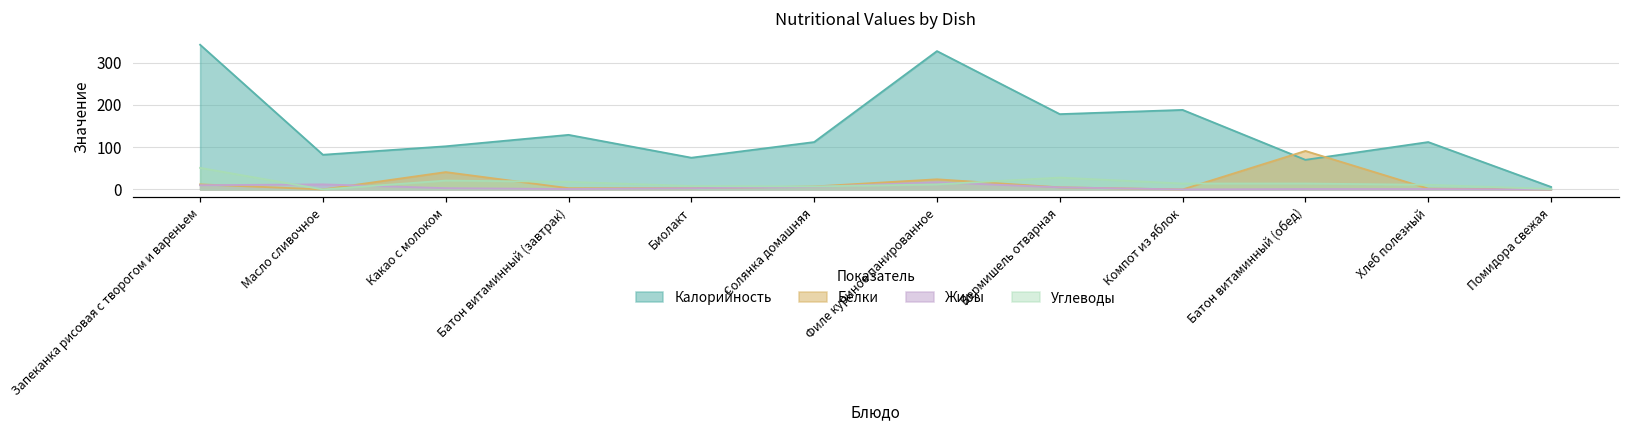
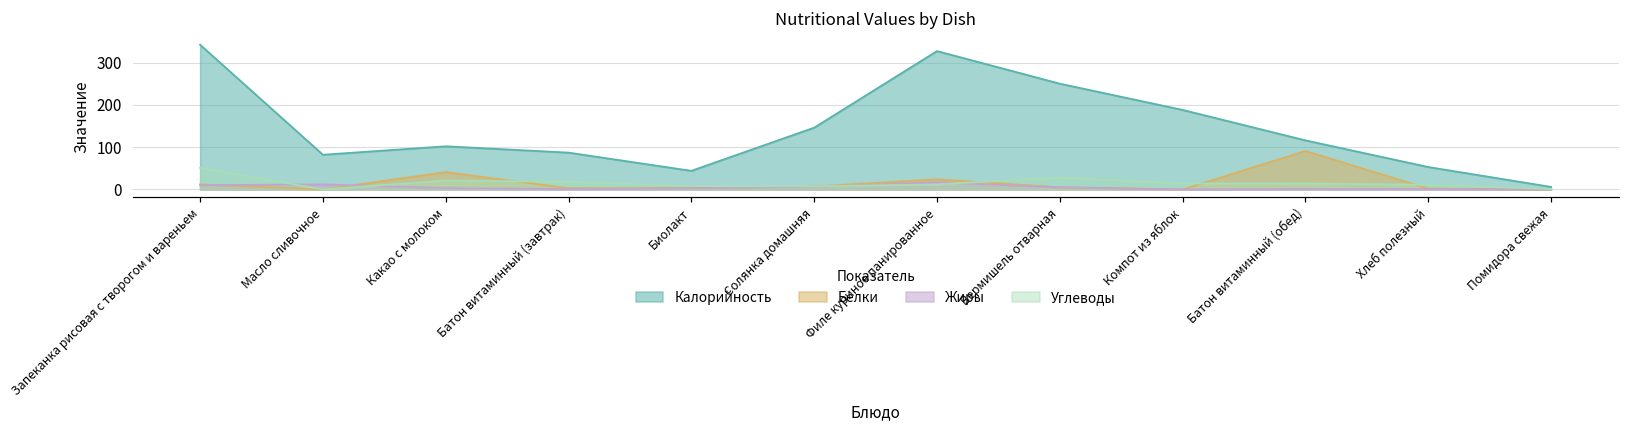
  {
    "Калорийность": {
      "Запеканка рисовая с творогом и вареньем": 340,
      "Масло сливочное": 80,
      "Какао с молоком": 100,
-     "Батон витаминный (завтрак)": 130,
-     "Биолакт": 80,
-     "Солянка домашняя": 110,
+     "Батон витаминный (завтрак)": 90,
+     "Биолакт": 40,
+     "Солянка домашняя": 150,
      "Филе куриное панированное": 330,
-     "Вермишель отварная": 180,
+     "Вермишель отварная": 250,
      "Компот из яблок": 190,
-     "Батон витаминный (обед)": 70,
-     "Хлеб полезный": 110
+     "Батон витаминный (обед)": 120,
+     "Хлеб полезный": 50
    },
    "Белки": {
      "Какао с молоком": 40,
      "Филе куриное панированное": 20,
      "Батон витаминный (обед)": 90
    }
  }
